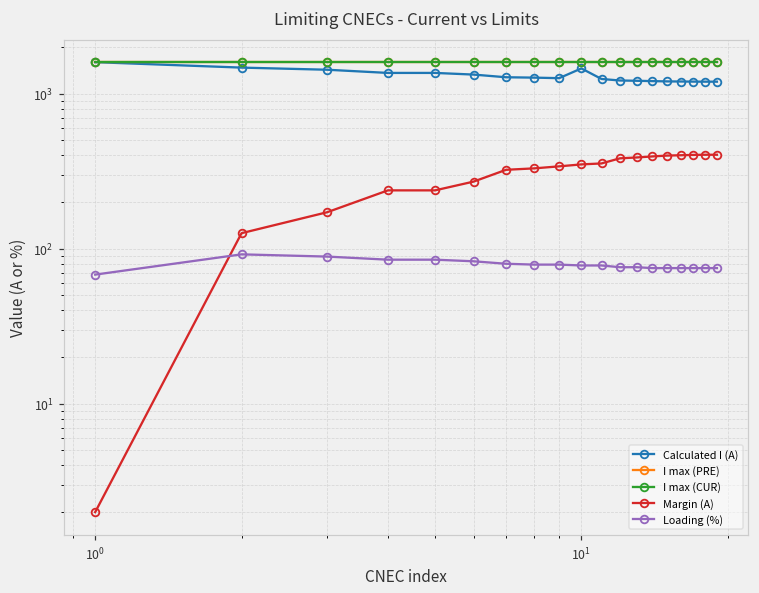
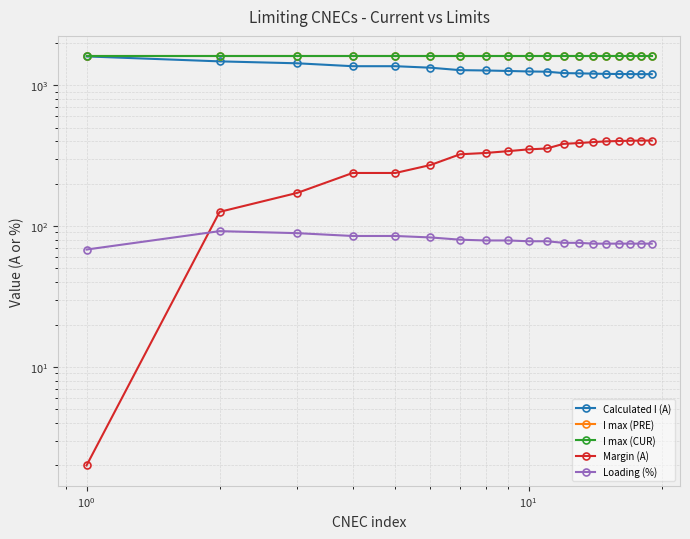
  {
    "Calculated I (A)": {
-     "10^1": 1500
+     "10^1": 1300
    },
    "I max (CUR)": {
      "10^1": 1600
    },
    "Margin (A)": {
      "10^0": 2,
      "10^1": 350
    },
    "Loading (%)": {
      "10^0": 70,
      "10^1": 80
    }
  }
